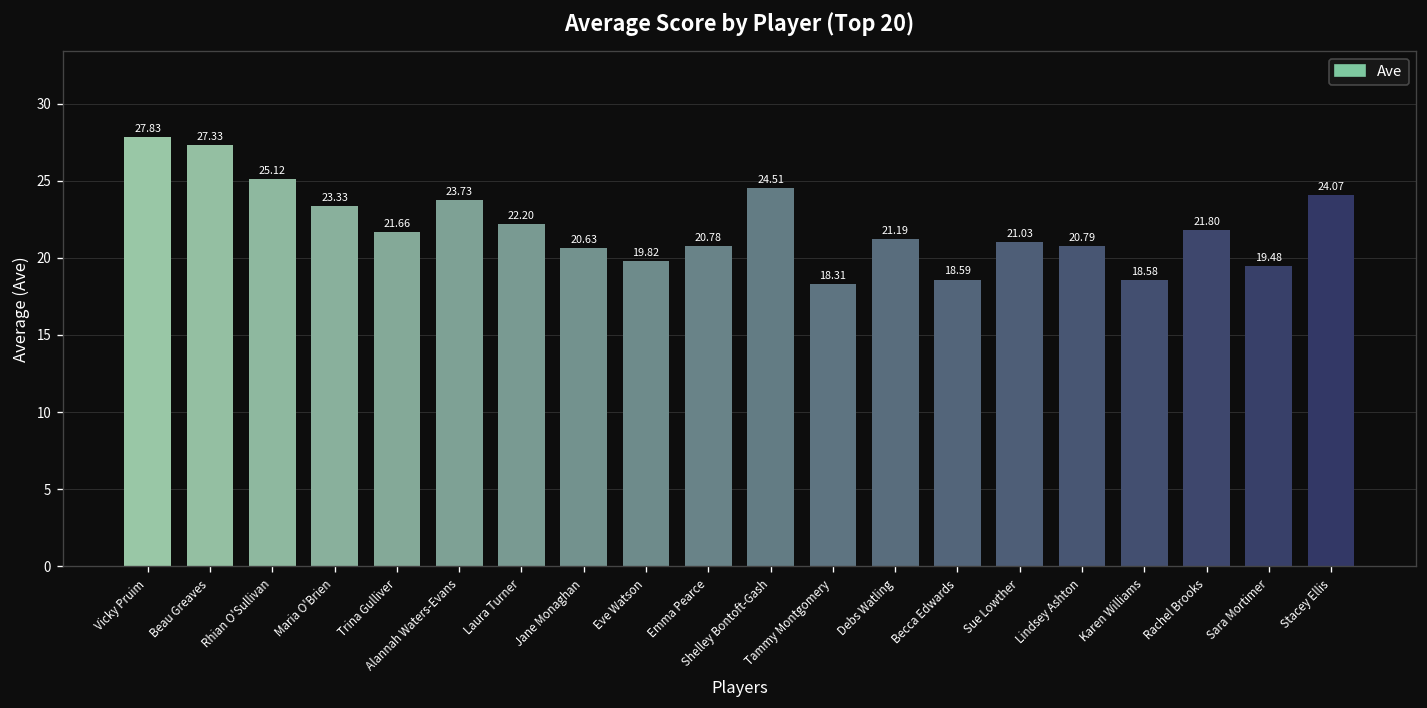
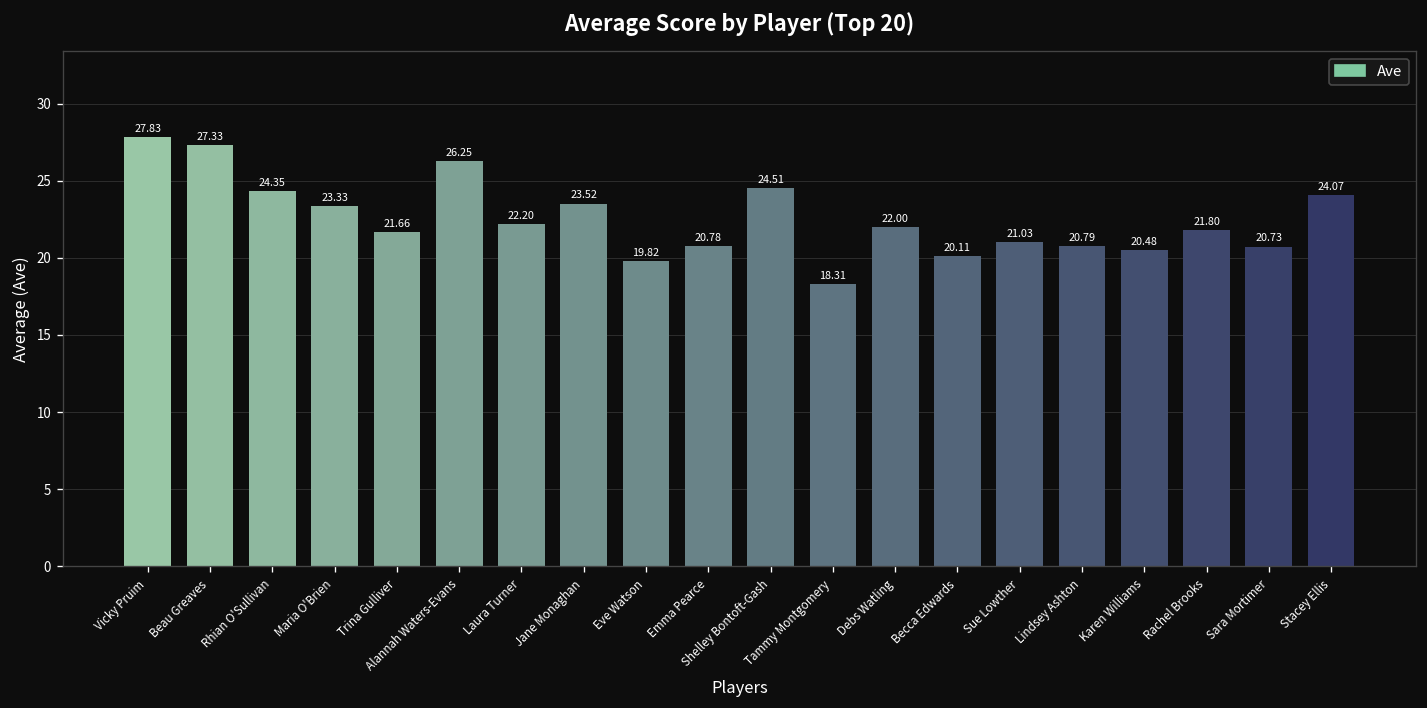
  {
    "Vicky Pruim": 27.83,
    "Beau Greaves": 27.33,
-   "Rhian O'Sullivan": 25.12,
+   "Rhian O'Sullivan": 24.35,
    "Maria O'Brien": 23.33,
    "Trina Gulliver": 21.66,
-   "Alannah Waters-Evans": 23.73,
+   "Alannah Waters-Evans": 26.25,
    "Laura Turner": 22.20,
-   "Jane Monaghan": 20.63,
+   "Jane Monaghan": 23.52,
    "Eve Watson": 19.82,
    "Emma Pearce": 20.78,
    "Shelley Bontoft-Gash": 24.51,
    "Tammy Montgomery": 18.31,
-   "Debs Watling": 21.19,
-   "Becca Edwards": 18.59,
+   "Debs Watling": 22.00,
+   "Becca Edwards": 20.11,
    "Sue Lowther": 21.03,
    "Lindsey Ashton": 20.79,
-   "Karen Williams": 18.58,
+   "Karen Williams": 20.48,
    "Rachel Brooks": 21.80,
-   "Sara Mortimer": 19.48,
+   "Sara Mortimer": 20.73,
    "Stacey Ellis": 24.07
  }
